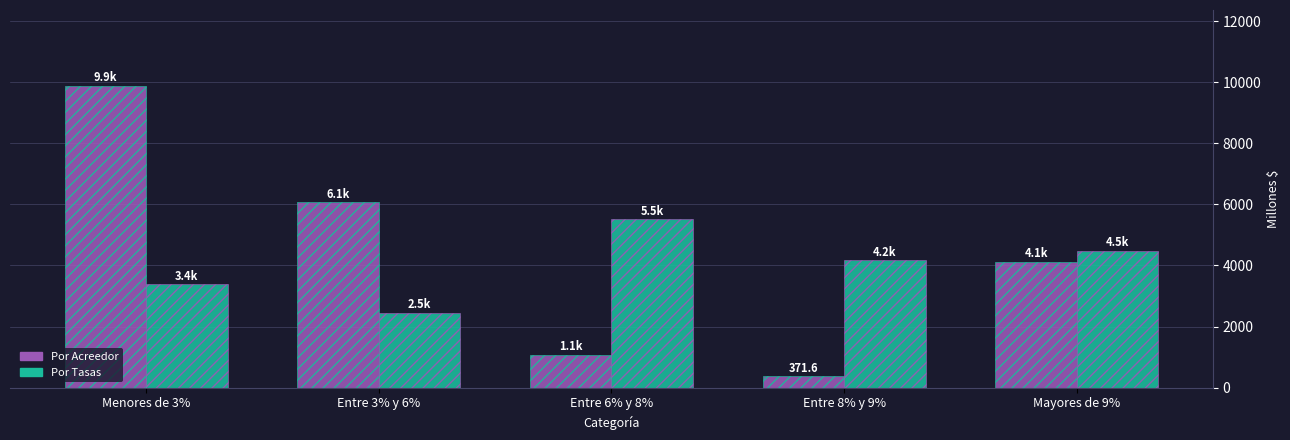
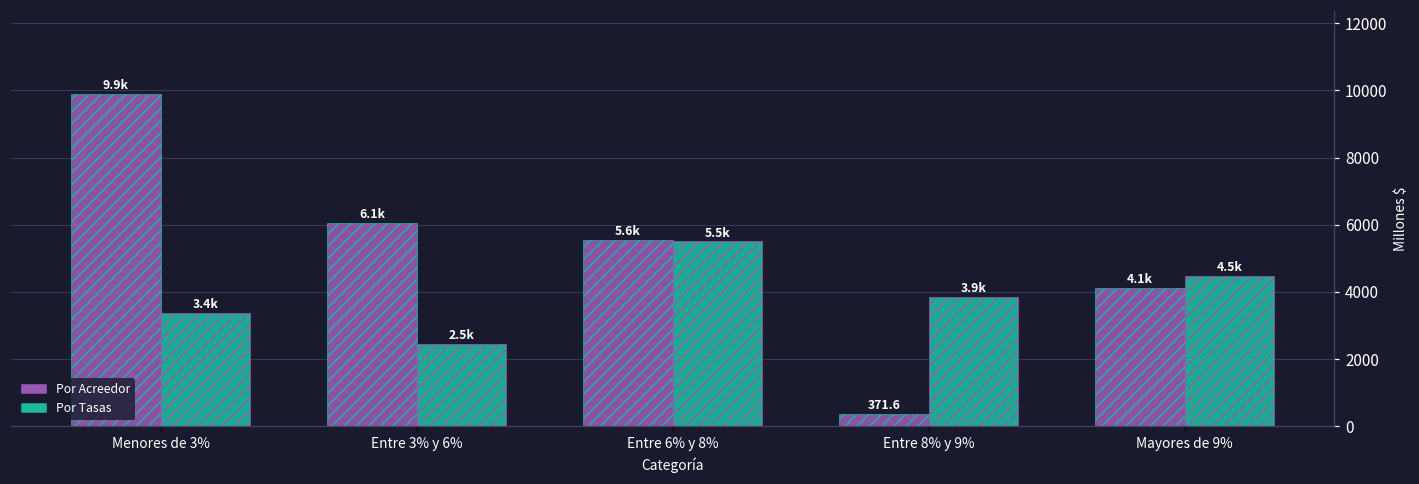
  {
    "Por Acreedor": {
      "Menores de 3%": "9.9k",
      "Entre 3% y 6%": "6.1k",
-     "Entre 6% y 8%": "1.1k",
+     "Entre 6% y 8%": "5.6k",
      "Entre 8% y 9%": "371.6",
      "Mayores de 9%": "4.1k"
    },
    "Por Tasas": {
      "Menores de 3%": "3.4k",
      "Entre 3% y 6%": "2.5k",
      "Entre 6% y 8%": "5.5k",
-     "Entre 8% y 9%": "4.2k",
+     "Entre 8% y 9%": "3.9k",
      "Mayores de 9%": "4.5k"
    }
  }
